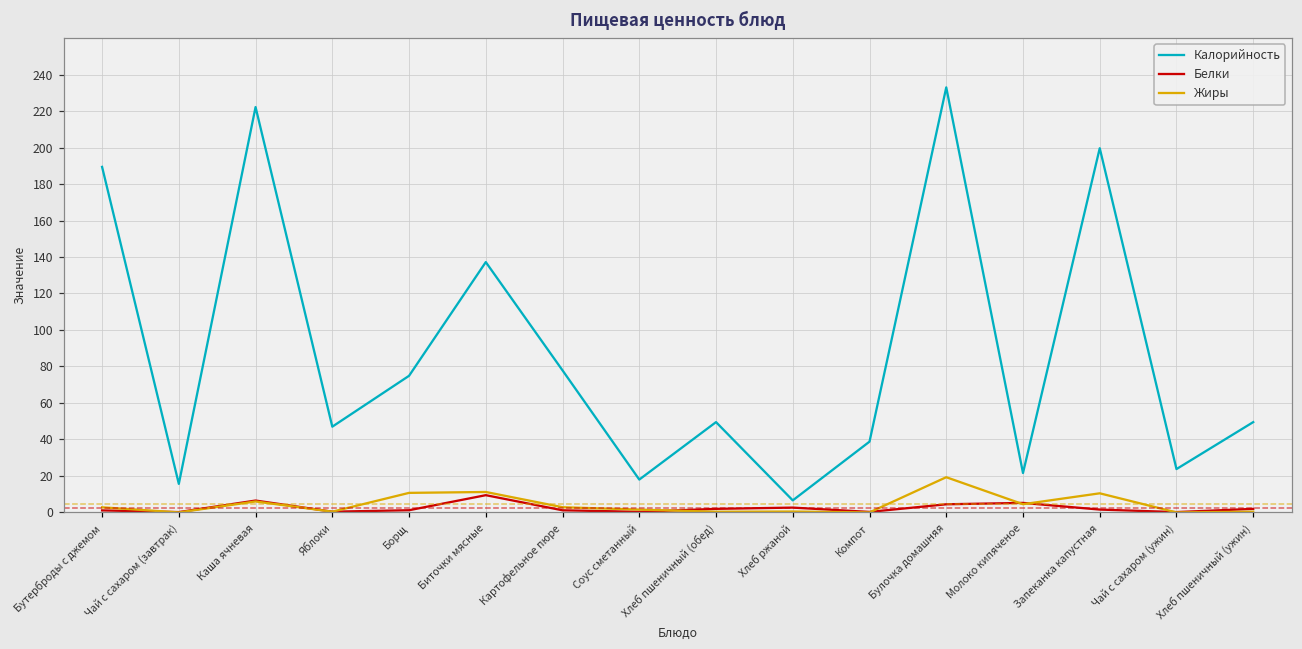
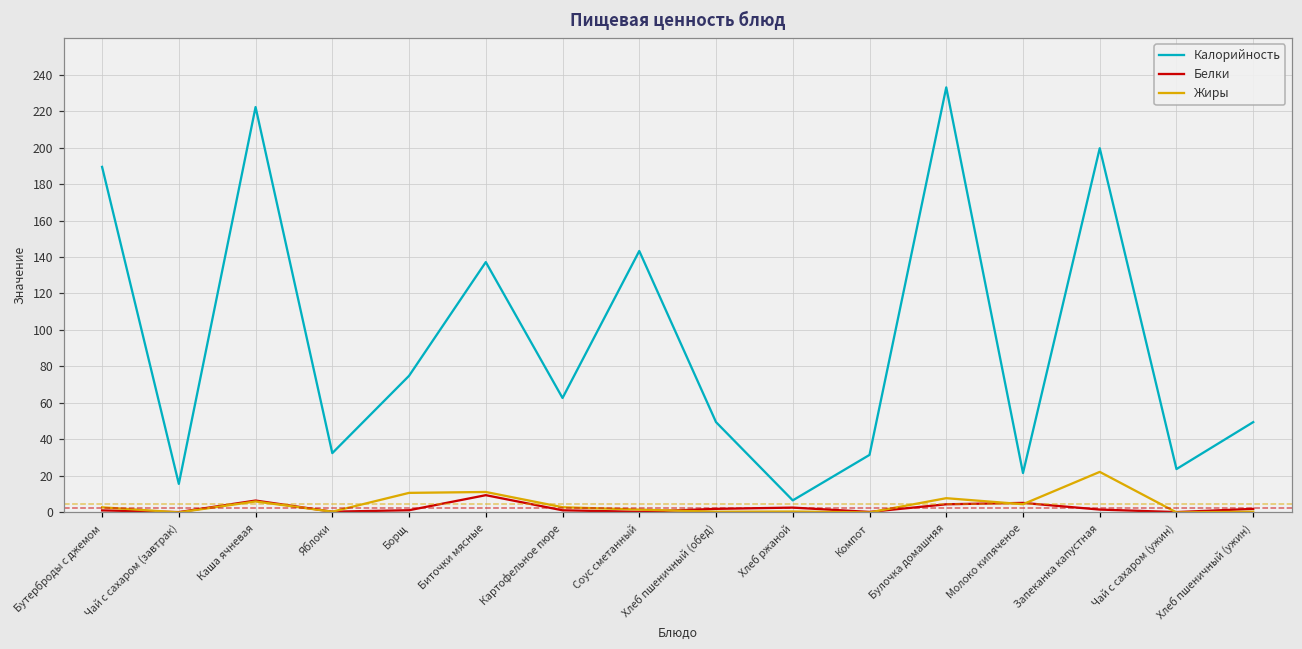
  {
    "Калорийность": {
      "Бутерброды с джемом": 189,
      "Чай с сахаром (завтрак)": 16,
      "Каша ячневая": 222,
-     "Яблоки": 47,
+     "Яблоки": 33,
      "Борщ": 75,
      "Биточки мясные": 137,
-     "Картофельное пюре": 78,
-     "Соус сметанный": 18,
+     "Картофельное пюре": 63,
+     "Соус сметанный": 143,
      "Хлеб пшеничный (обед)": 50,
      "Хлеб ржаной": 7,
-     "Компот": 39,
+     "Компот": 32,
      "Булочка домашняя": 233,
      "Молоко кипяченое": 22,
      "Запеканка капустная": 200,
      "Чай с сахаром (ужин)": 24,
      "Хлеб пшеничный (ужин)": 50
    },
    "Белки": {
      "Бутерброды с джемом": 1,
      "Борщ": 1,
      "Биточки мясные": 9,
      "Картофельное пюре": 1,
      "Хлеб пшеничный (обед)": 2,
      "Хлеб ржаной": 3,
      "Булочка домашняя": 4,
      "Запеканка капустная": 2,
      "Хлеб пшеничный (ужин)": 2
    },
    "Жиры": {
      "Бутерброды с джемом": 3,
      "Борщ": 11,
      "Биточки мясные": 11,
      "Картофельное пюре": 3,
      "Хлеб пшеничный (обед)": 0,
      "Хлеб ржаной": 0,
-     "Булочка домашняя": 19,
-     "Запеканка капустная": 10,
+     "Булочка домашняя": 8,
+     "Запеканка капустная": 22,
      "Хлеб пшеничный (ужин)": 0
    }
  }
